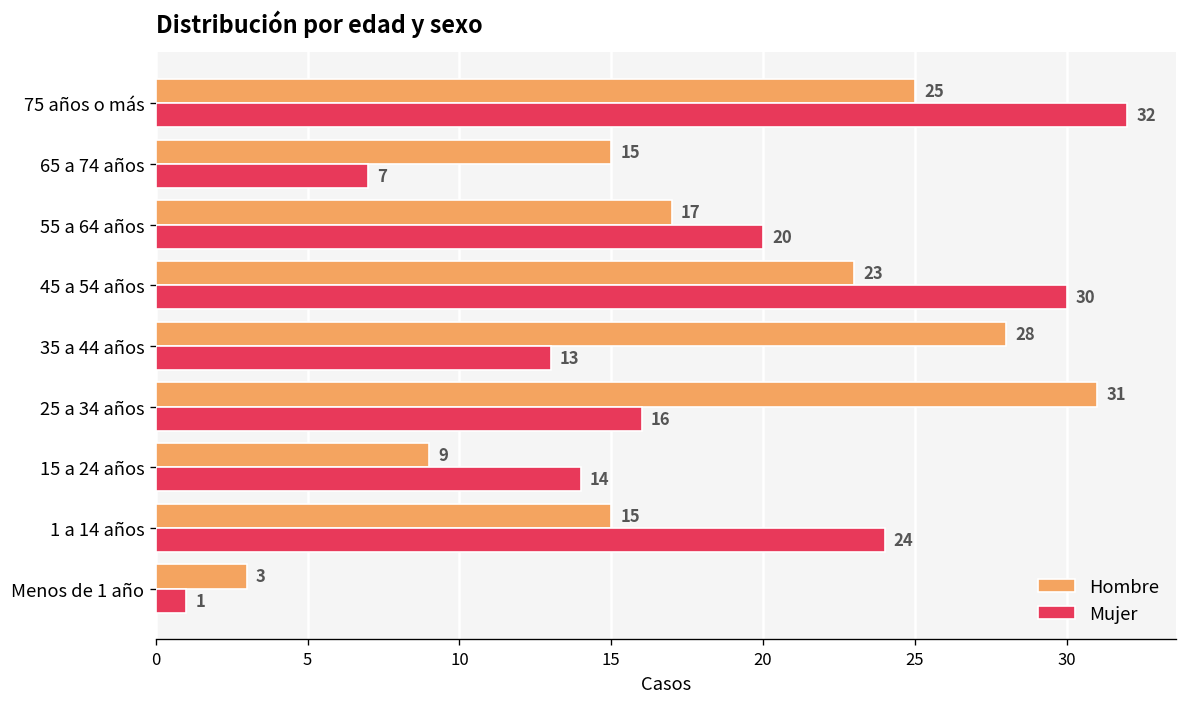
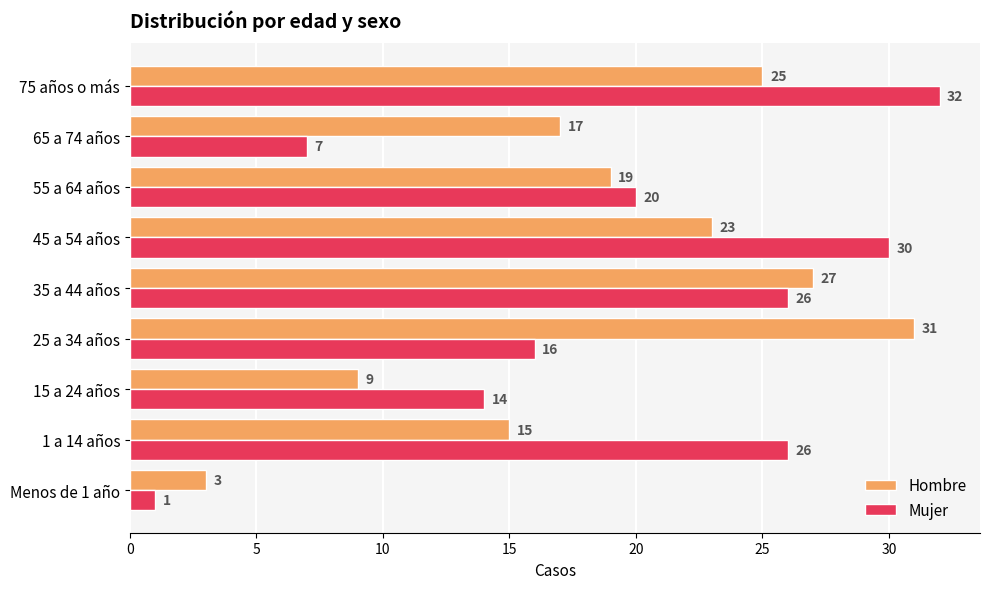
  {
    "Hombre": {
      "75 años o más": 25,
-     "65 a 74 años": 15,
-     "55 a 64 años": 17,
+     "65 a 74 años": 17,
+     "55 a 64 años": 19,
      "45 a 54 años": 23,
-     "35 a 44 años": 28,
+     "35 a 44 años": 27,
      "25 a 34 años": 31,
      "15 a 24 años": 9,
      "1 a 14 años": 15,
      "Menos de 1 año": 3
    },
    "Mujer": {
      "75 años o más": 32,
      "65 a 74 años": 7,
      "55 a 64 años": 20,
      "45 a 54 años": 30,
-     "35 a 44 años": 13,
+     "35 a 44 años": 26,
      "25 a 34 años": 16,
      "15 a 24 años": 14,
-     "1 a 14 años": 24,
+     "1 a 14 años": 26,
      "Menos de 1 año": 1
    }
  }
